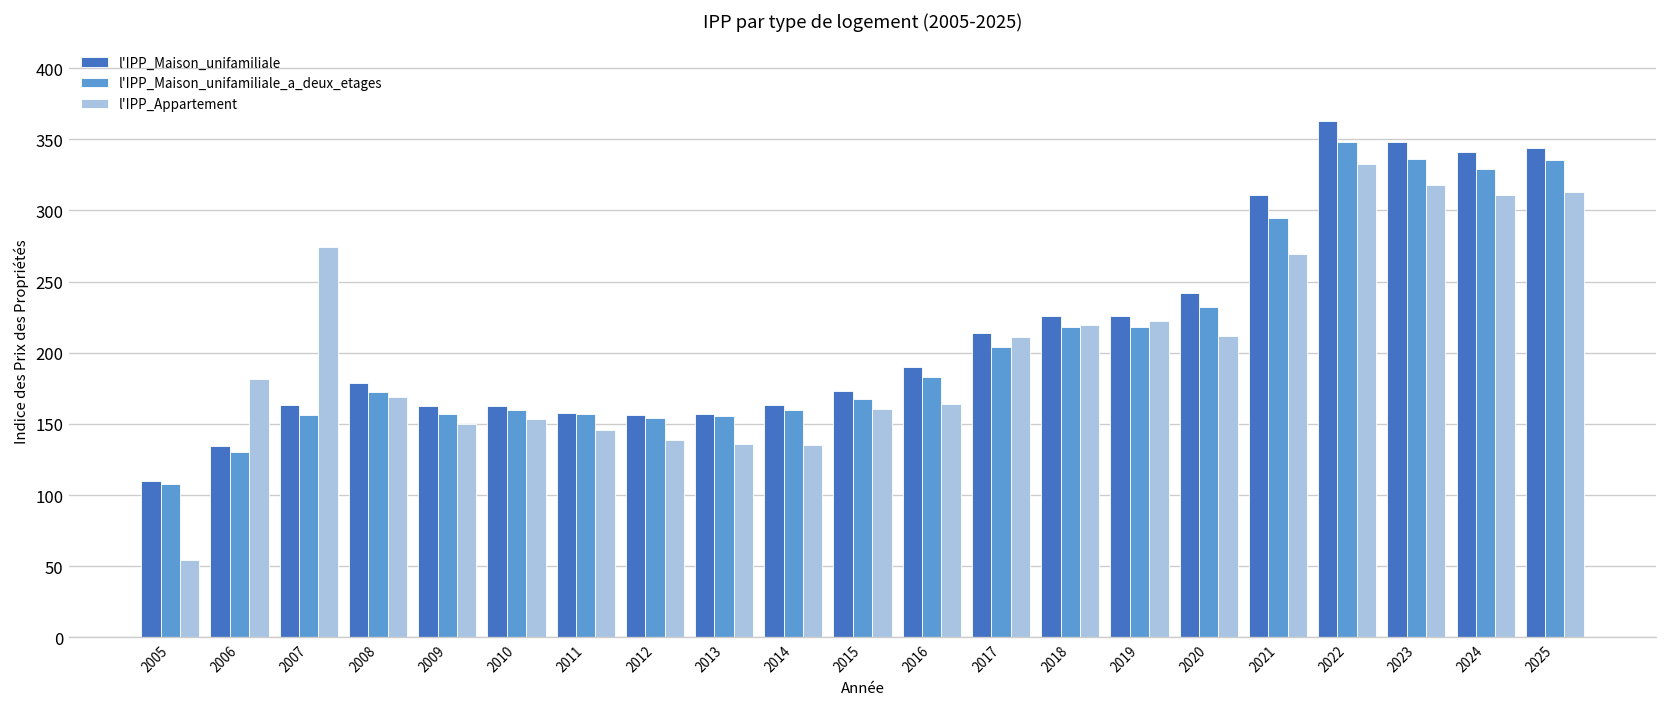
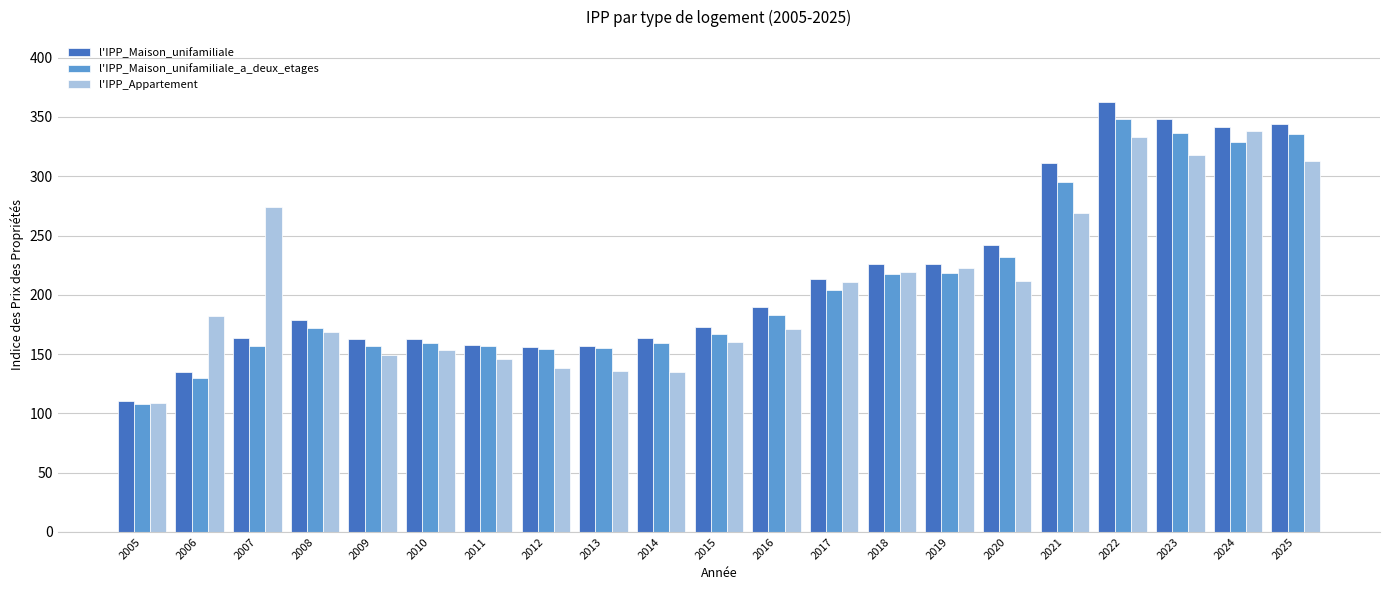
  {
    "l'IPP_Appartement": {
-     "2005": 55,
+     "2005": 109,
      "2006": 182,
      "2007": 274,
      "2008": 169,
      "2009": 150,
      "2010": 153,
      "2011": 146,
      "2012": 138,
      "2013": 136,
      "2014": 135,
      "2015": 160,
-     "2016": 164,
+     "2016": 171,
      "2017": 211,
      "2018": 219,
      "2019": 223,
      "2020": 212,
      "2021": 269,
      "2022": 333,
      "2023": 318,
-     "2024": 311,
+     "2024": 338,
      "2025": 313
    }
  }
